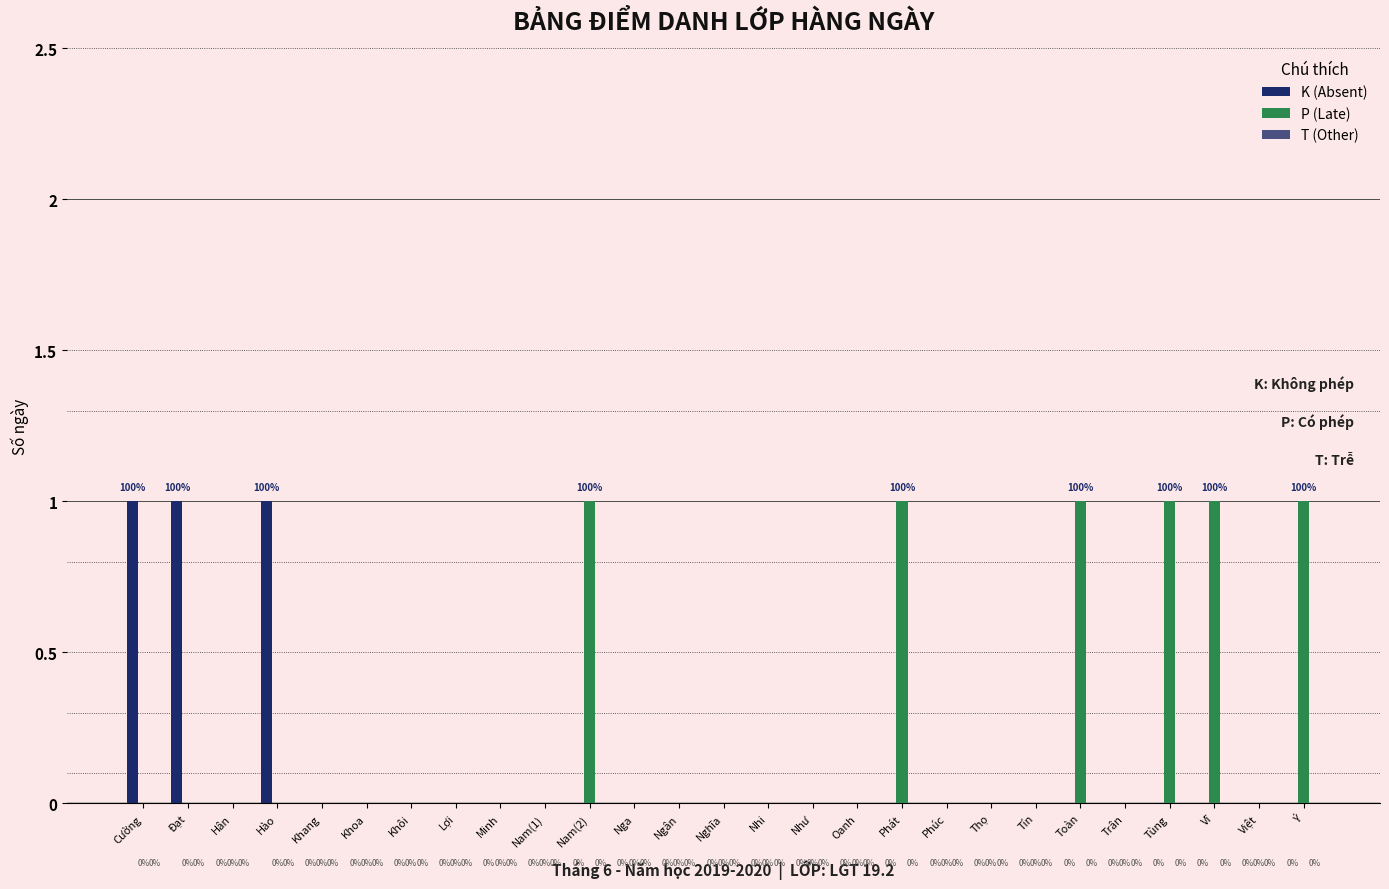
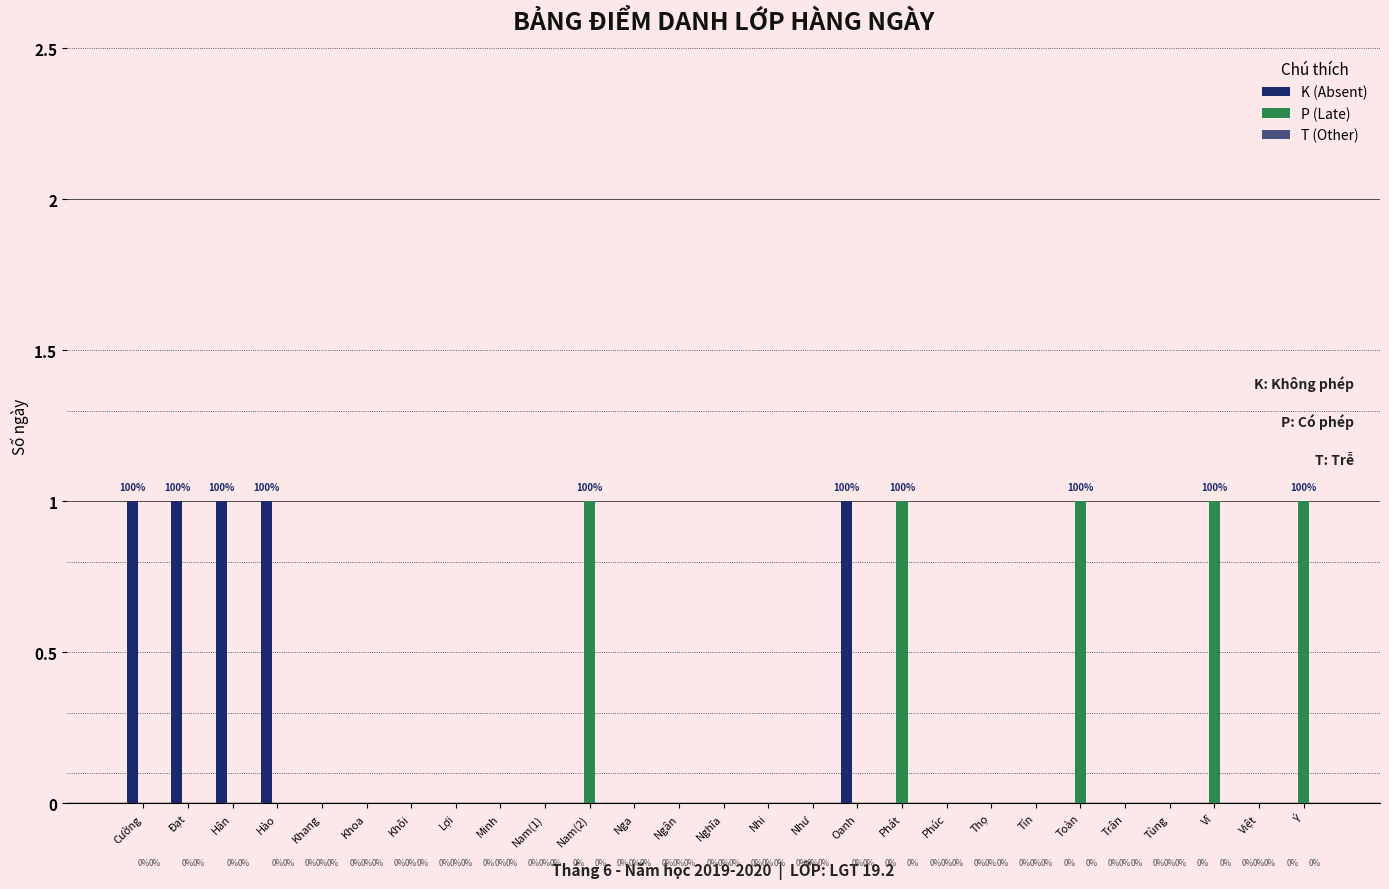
  {
    "K (Absent)": {
      "Cường": "100%",
      "Đạt": "100%",
-     "Hân": "0%",
+     "Hân": "100%",
      "Hào": "100%",
-     "Oanh": "0%"
+     "Oanh": "100%"
    },
    "P (Late)": {
      "Nam(2)": "100%",
      "Phát": "100%",
      "Toàn": "100%",
-     "Tùng": "100%",
+     "Tùng": "0%",
      "Vĩ": "100%",
      "Ý": "100%"
    },
    "T (Other)": {
      "Cường": "0.00",
      "Đạt": "0.00",
      "Hân": "0.00",
      "Hào": "0.00",
      "Khang": "0.00",
      "Khoa": "0.00",
      "Khôi": "0.00",
      "Lợi": "0.00",
      "Minh": "0.00",
      "Nam(1)": "0.00",
      "Nam(2)": "0.00",
      "Nga": "0.00",
      "Ngân": "0.00",
      "Nghĩa": "0.00",
      "Nhi": "0.00",
      "Như": "0.00",
      "Oanh": "0.00",
      "Phát": "0.00",
      "Phúc": "0.00",
      "Thọ": "0.00",
      "Tín": "0.00",
      "Toàn": "0.00",
      "Trân": "0.00",
      "Tùng": "0.00",
      "Vĩ": "0.00",
      "Việt": "0.00",
      "Ý": "0.00"
    }
  }
